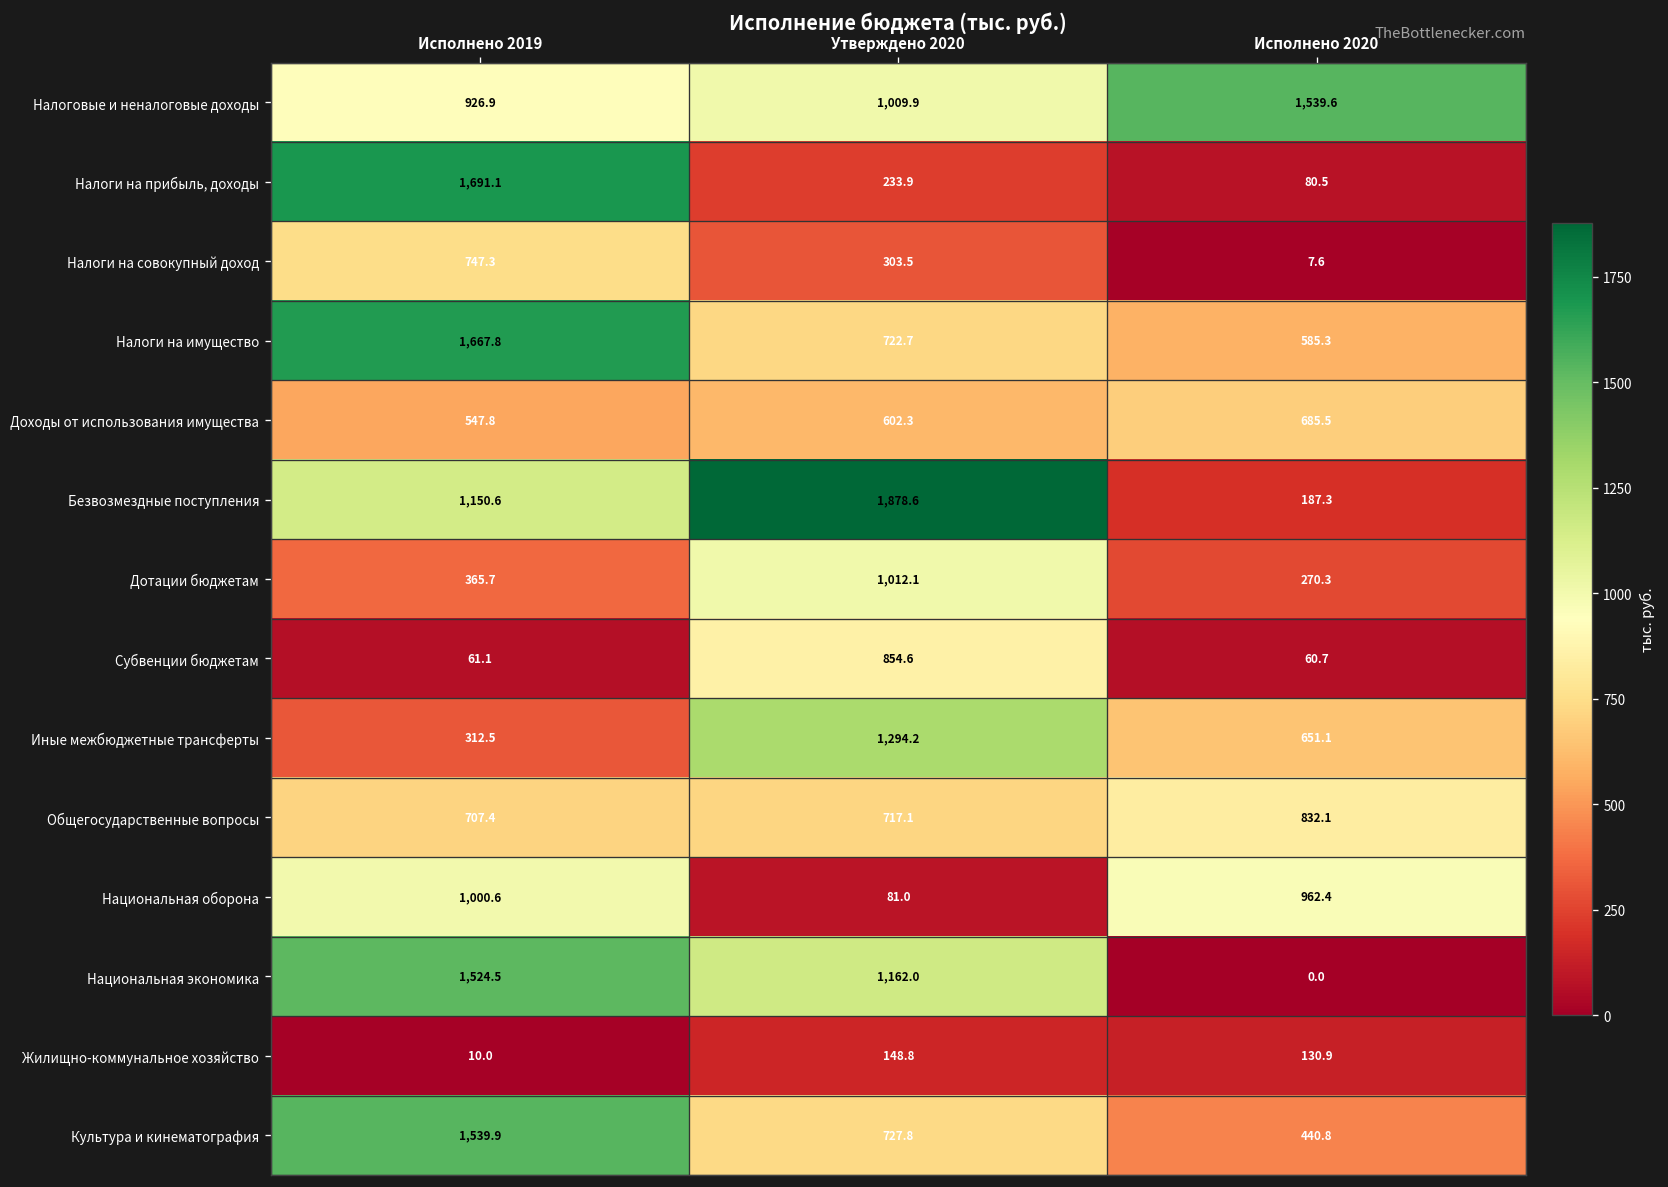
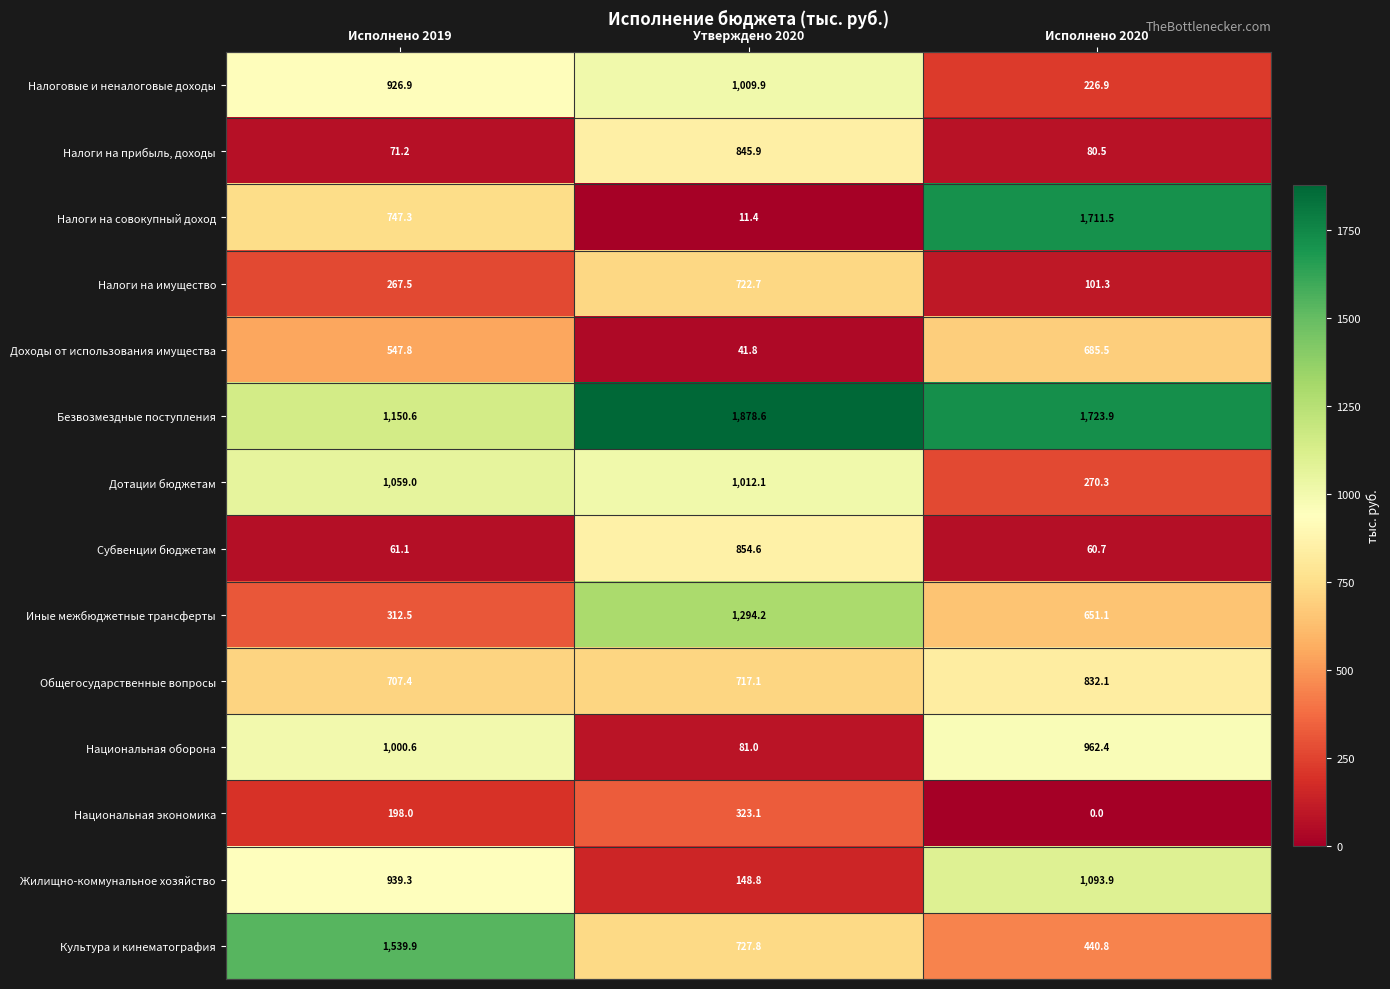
  {
    "Налоговые и неналоговые доходы": {
      "Исполнено 2019": "926.9",
      "Утверждено 2020": "1,009.9",
-     "Исполнено 2020": "1,539.6"
+     "Исполнено 2020": "226.9"
    },
    "Налоги на прибыль, доходы": {
-     "Исполнено 2019": "1,691.1",
-     "Утверждено 2020": "233.9",
+     "Исполнено 2019": "71.2",
+     "Утверждено 2020": "845.9",
      "Исполнено 2020": "80.5"
    },
    "Налоги на совокупный доход": {
      "Исполнено 2019": "747.3",
-     "Утверждено 2020": "303.5",
-     "Исполнено 2020": "7.6"
+     "Утверждено 2020": "11.4",
+     "Исполнено 2020": "1,711.5"
    },
    "Налоги на имущество": {
-     "Исполнено 2019": "1,667.8",
+     "Исполнено 2019": "267.5",
      "Утверждено 2020": "722.7",
-     "Исполнено 2020": "585.3"
+     "Исполнено 2020": "101.3"
    },
    "Доходы от использования имущества": {
      "Исполнено 2019": "547.8",
-     "Утверждено 2020": "602.3",
+     "Утверждено 2020": "41.8",
      "Исполнено 2020": "685.5"
    },
    "Безвозмездные поступления": {
      "Исполнено 2019": "1,150.6",
      "Утверждено 2020": "1,878.6",
-     "Исполнено 2020": "187.3"
+     "Исполнено 2020": "1,723.9"
    },
    "Дотации бюджетам": {
-     "Исполнено 2019": "365.7",
+     "Исполнено 2019": "1,059.0",
      "Утверждено 2020": "1,012.1",
      "Исполнено 2020": "270.3"
    },
    "Субвенции бюджетам": {
      "Исполнено 2019": "61.1",
      "Утверждено 2020": "854.6",
      "Исполнено 2020": "60.7"
    },
    "Иные межбюджетные трансферты": {
      "Исполнено 2019": "312.5",
      "Утверждено 2020": "1,294.2",
      "Исполнено 2020": "651.1"
    },
    "Общегосударственные вопросы": {
      "Исполнено 2019": "707.4",
      "Утверждено 2020": "717.1",
      "Исполнено 2020": "832.1"
    },
    "Национальная оборона": {
      "Исполнено 2019": "1,000.6",
      "Утверждено 2020": "81.0",
      "Исполнено 2020": "962.4"
    },
    "Национальная экономика": {
-     "Исполнено 2019": "1,524.5",
-     "Утверждено 2020": "1,162.0",
+     "Исполнено 2019": "198.0",
+     "Утверждено 2020": "323.1",
      "Исполнено 2020": "0.0"
    },
    "Жилищно-коммунальное хозяйство": {
-     "Исполнено 2019": "10.0",
+     "Исполнено 2019": "939.3",
      "Утверждено 2020": "148.8",
-     "Исполнено 2020": "130.9"
+     "Исполнено 2020": "1,093.9"
    },
    "Культура и кинематография": {
      "Исполнено 2019": "1,539.9",
      "Утверждено 2020": "727.8",
      "Исполнено 2020": "440.8"
    }
  }
